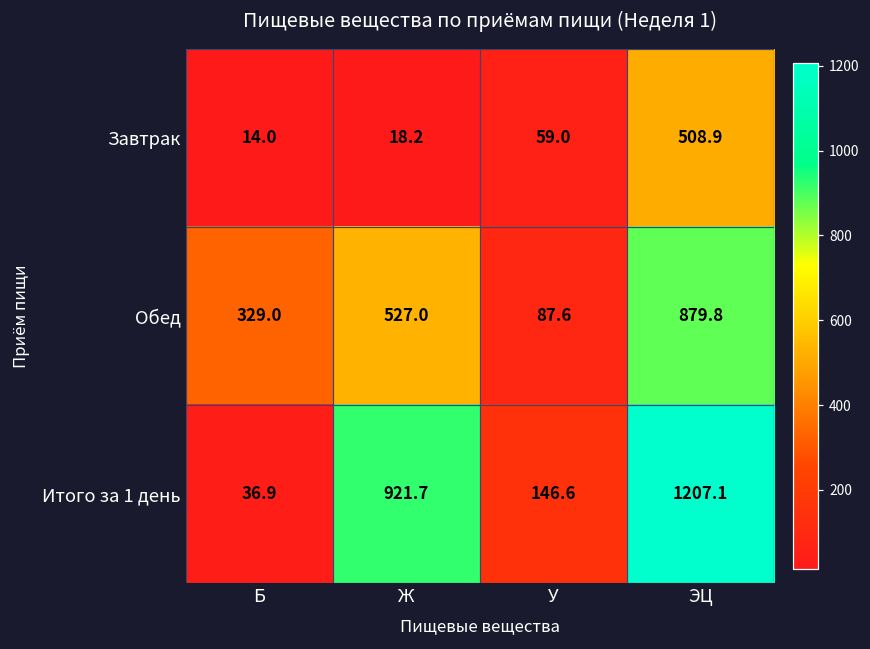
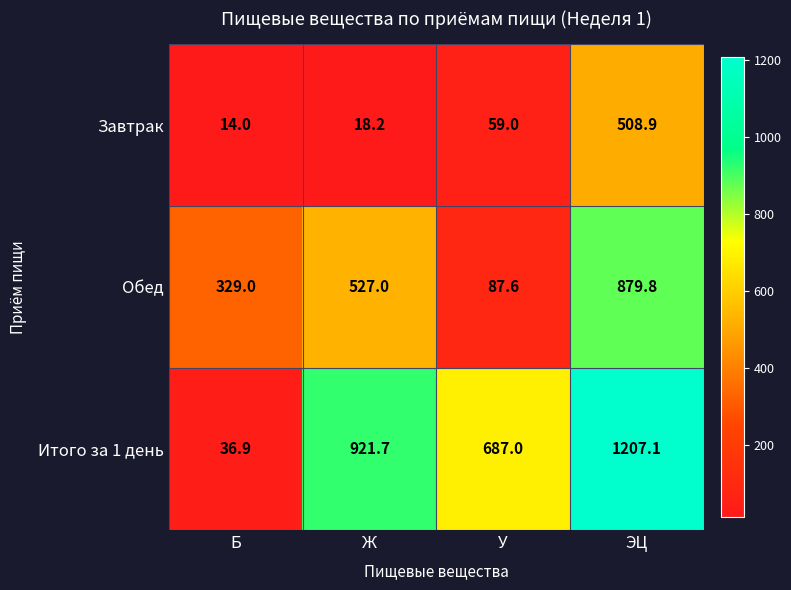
  {
    "Завтрак": {
      "Б": 14.0,
      "Ж": 18.2,
      "У": 59.0,
      "ЭЦ": 508.9
    },
    "Обед": {
      "Б": 329.0,
      "Ж": 527.0,
      "У": 87.6,
      "ЭЦ": 879.8
    },
    "Итого за 1 день": {
      "Б": 36.9,
      "Ж": 921.7,
-     "У": 146.6,
+     "У": 687.0,
      "ЭЦ": 1207.1
    }
  }
